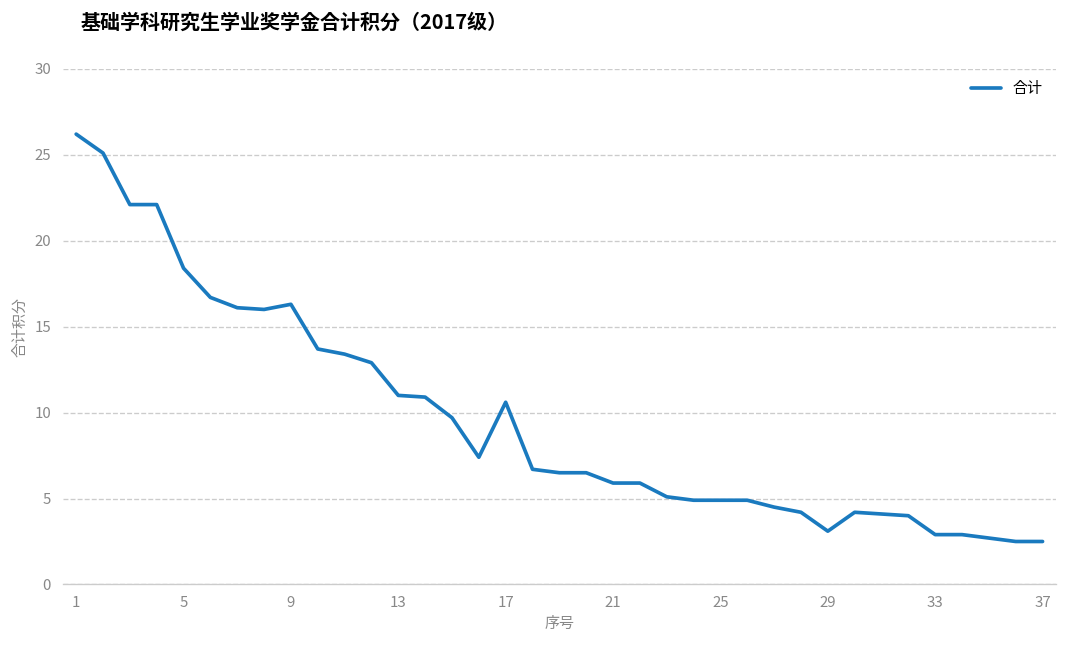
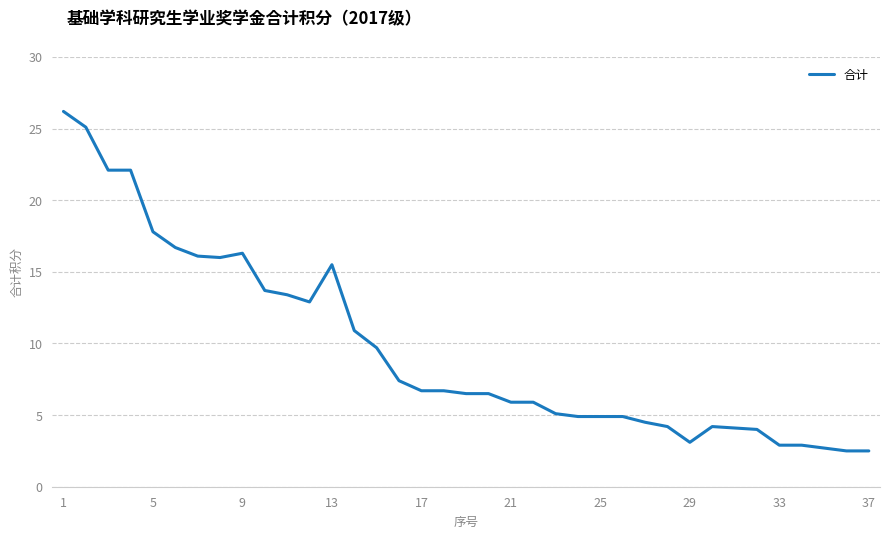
  {
    "1": 26.2,
-   "5": 18.4,
+   "5": 17.8,
    "9": 16.3,
-   "13": 11.0,
-   "17": 10.6,
+   "13": 15.5,
+   "17": 6.7,
    "21": 5.9,
    "25": 4.9,
    "29": 3.1,
    "33": 2.9,
    "37": 2.5
  }
